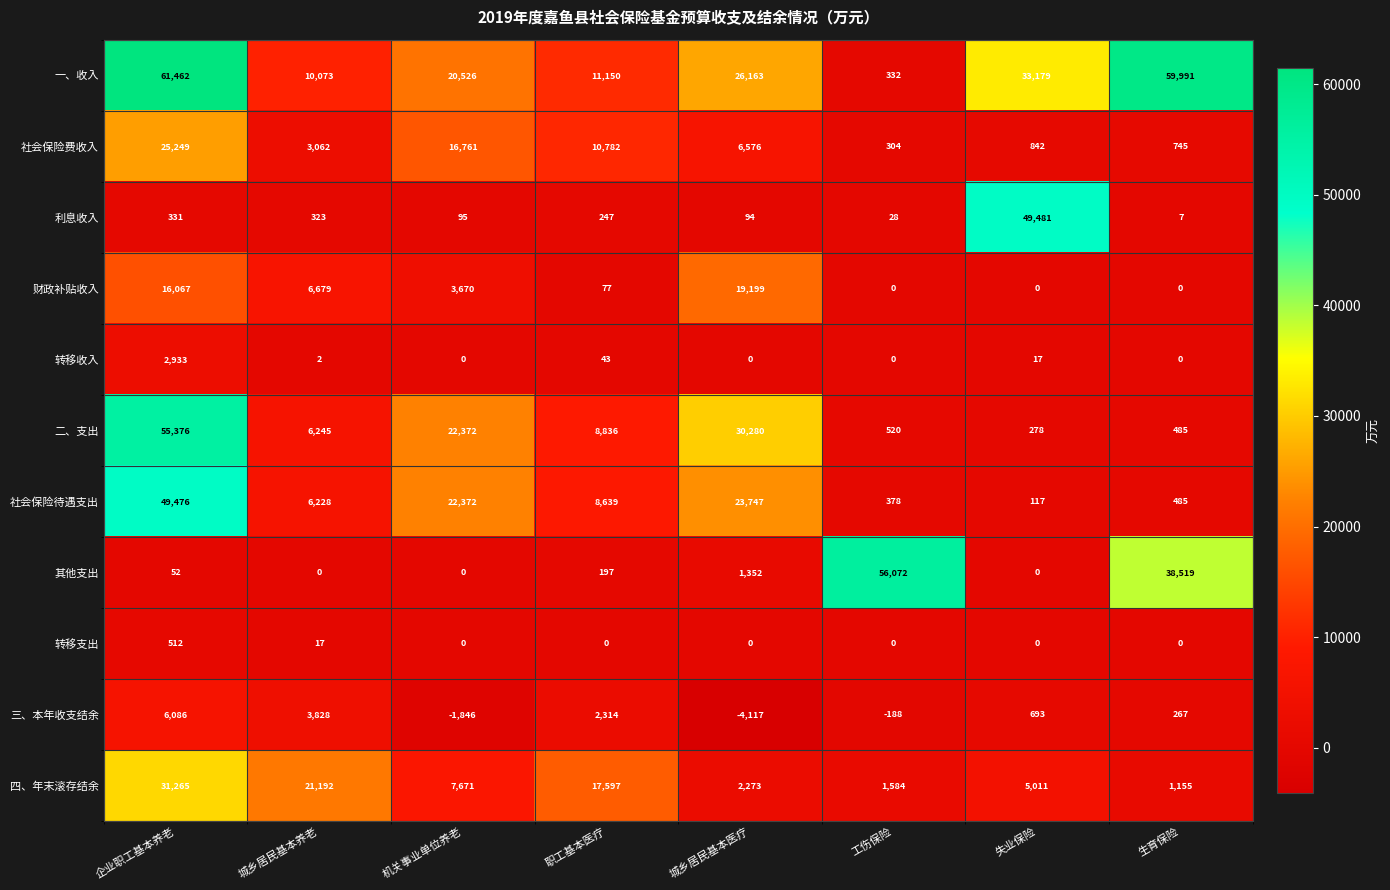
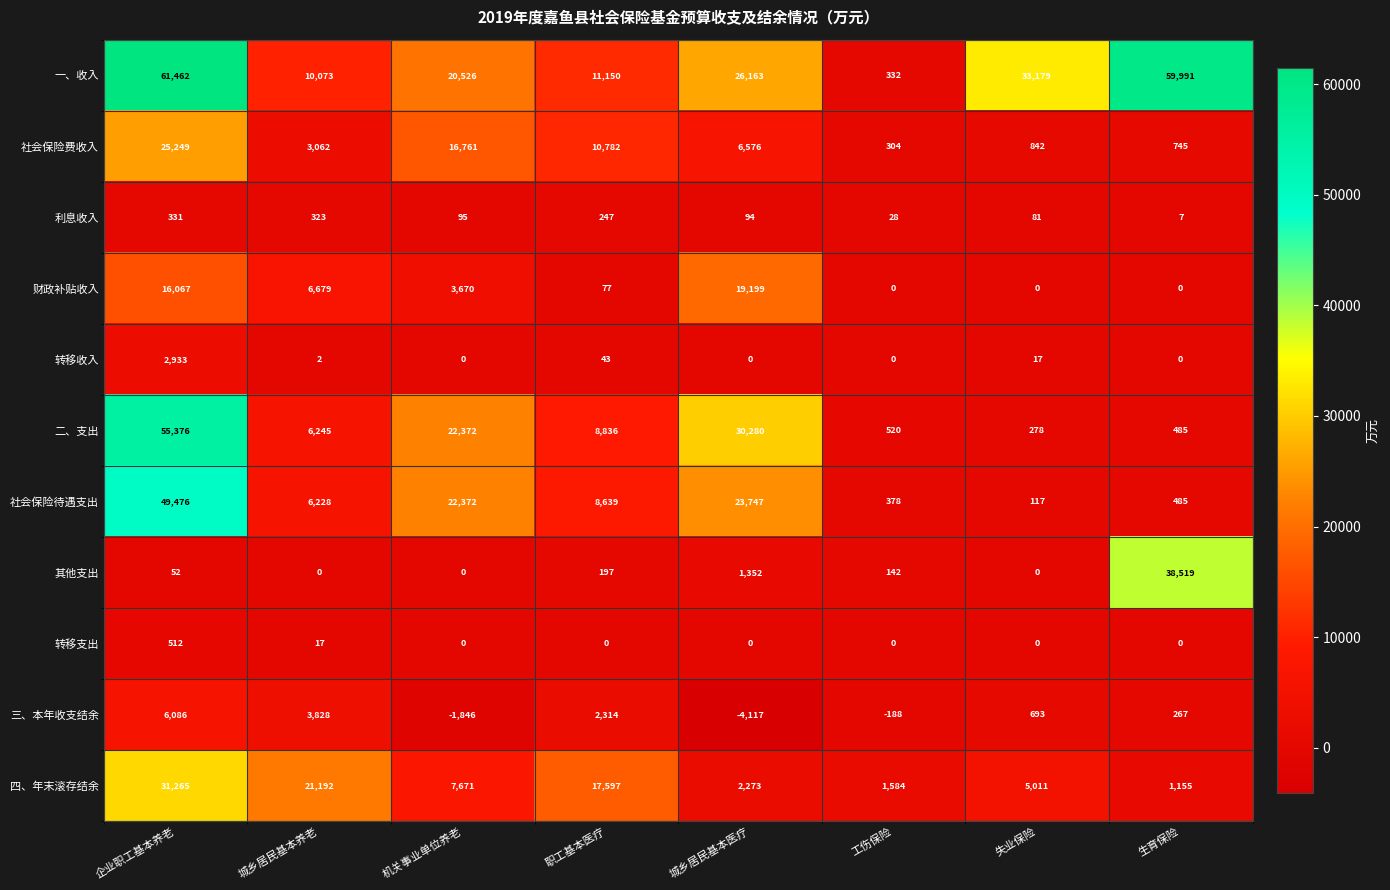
  {
    "一、收入": {
      "企业职工基本养老": "61,462",
      "城乡居民基本养老": "10,073",
      "机关事业单位养老": "20,526",
      "职工基本医疗": "11,150",
      "城乡居民基本医疗": "26,163",
      "工伤保险": "332",
      "失业保险": "33,179",
      "生育保险": "59,991"
    },
    "社会保险费收入": {
      "企业职工基本养老": "25,249",
      "城乡居民基本养老": "3,062",
      "机关事业单位养老": "16,761",
      "职工基本医疗": "10,782",
      "城乡居民基本医疗": "6,576",
      "工伤保险": "304",
      "失业保险": "842",
      "生育保险": "745"
    },
    "利息收入": {
      "企业职工基本养老": "331",
      "城乡居民基本养老": "323",
      "机关事业单位养老": "95",
      "职工基本医疗": "247",
      "城乡居民基本医疗": "94",
      "工伤保险": "28",
-     "失业保险": "49,481",
+     "失业保险": "81",
      "生育保险": "7"
    },
    "财政补贴收入": {
      "企业职工基本养老": "16,067",
      "城乡居民基本养老": "6,679",
      "机关事业单位养老": "3,670",
      "职工基本医疗": "77",
      "城乡居民基本医疗": "19,199",
      "工伤保险": "0",
      "失业保险": "0",
      "生育保险": "0"
    },
    "转移收入": {
      "企业职工基本养老": "2,933",
      "城乡居民基本养老": "2",
      "机关事业单位养老": "0",
      "职工基本医疗": "43",
      "城乡居民基本医疗": "0",
      "工伤保险": "0",
      "失业保险": "17",
      "生育保险": "0"
    },
    "二、支出": {
      "企业职工基本养老": "55,376",
      "城乡居民基本养老": "6,245",
      "机关事业单位养老": "22,372",
      "职工基本医疗": "8,836",
      "城乡居民基本医疗": "30,280",
      "工伤保险": "520",
      "失业保险": "278",
      "生育保险": "485"
    },
    "社会保险待遇支出": {
      "企业职工基本养老": "49,476",
      "城乡居民基本养老": "6,228",
      "机关事业单位养老": "22,372",
      "职工基本医疗": "8,639",
      "城乡居民基本医疗": "23,747",
      "工伤保险": "378",
      "失业保险": "117",
      "生育保险": "485"
    },
    "其他支出": {
      "企业职工基本养老": "52",
      "城乡居民基本养老": "0",
      "机关事业单位养老": "0",
      "职工基本医疗": "197",
      "城乡居民基本医疗": "1,352",
-     "工伤保险": "56,072",
+     "工伤保险": "142",
      "失业保险": "0",
      "生育保险": "38,519"
    },
    "转移支出": {
      "企业职工基本养老": "512",
      "城乡居民基本养老": "17",
      "机关事业单位养老": "0",
      "职工基本医疗": "0",
      "城乡居民基本医疗": "0",
      "工伤保险": "0",
      "失业保险": "0",
      "生育保险": "0"
    },
    "三、本年收支结余": {
      "企业职工基本养老": "6,086",
      "城乡居民基本养老": "3,828",
      "机关事业单位养老": "-1,846",
      "职工基本医疗": "2,314",
      "城乡居民基本医疗": "-4,117",
      "工伤保险": "-188",
      "失业保险": "693",
      "生育保险": "267"
    },
    "四、年末滚存结余": {
      "企业职工基本养老": "31,265",
      "城乡居民基本养老": "21,192",
      "机关事业单位养老": "7,671",
      "职工基本医疗": "17,597",
      "城乡居民基本医疗": "2,273",
      "工伤保险": "1,584",
      "失业保险": "5,011",
      "生育保险": "1,155"
    }
  }
